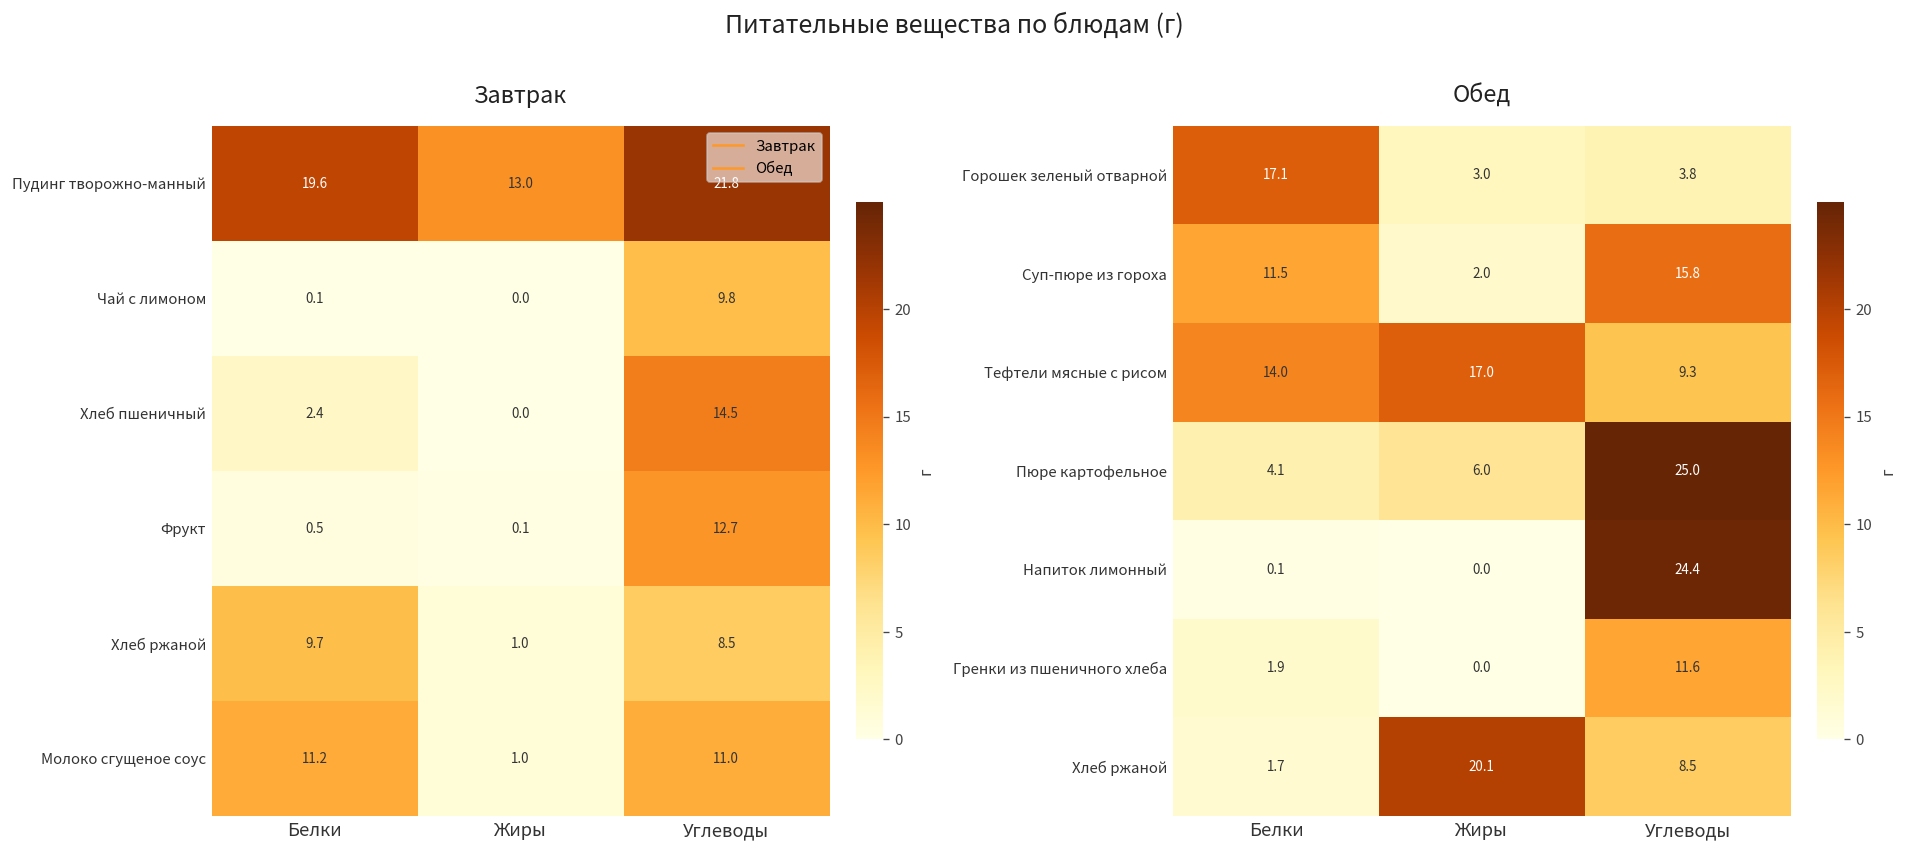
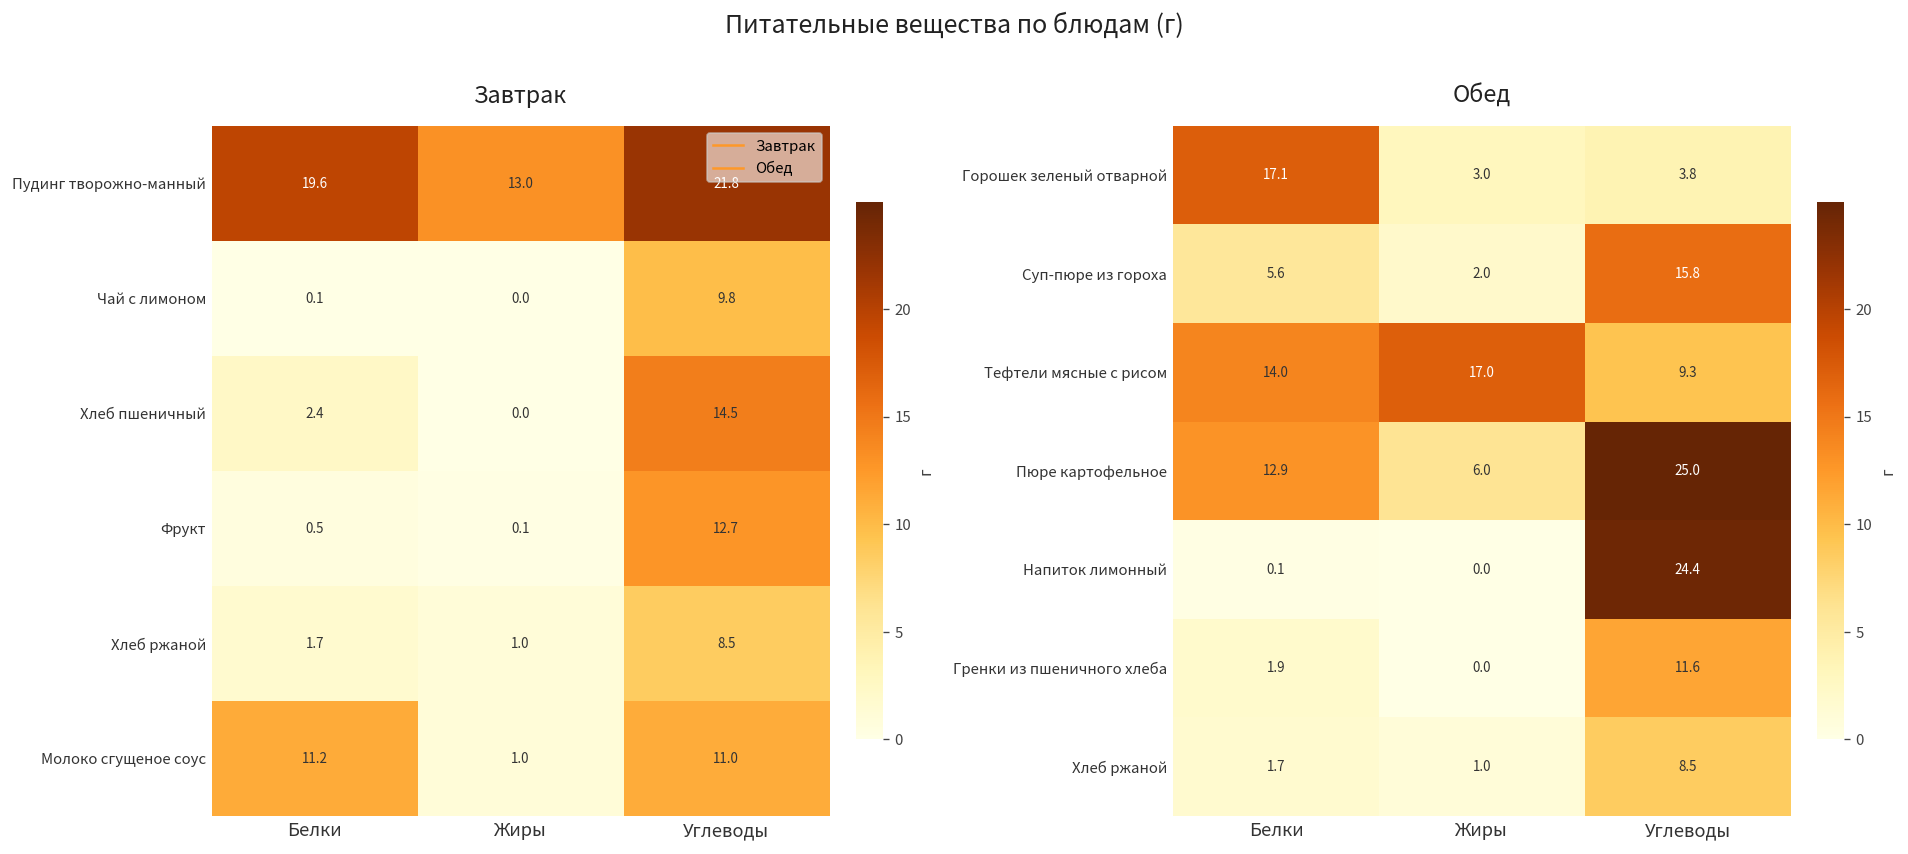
  {
    "Завтрак": {
      "Пудинг творожно-манный": {
        "Белки": 19.6,
        "Жиры": 13.0
      },
      "Чай с лимоном": {
        "Белки": 0.1,
        "Жиры": 0.0,
        "Углеводы": 9.8
      },
      "Хлеб пшеничный": {
        "Белки": 2.4,
        "Жиры": 0.0,
        "Углеводы": 14.5
      },
      "Фрукт": {
        "Белки": 0.5,
        "Жиры": 0.1,
        "Углеводы": 12.7
      },
      "Хлеб ржаной": {
-       "Белки": 9.7,
+       "Белки": 1.7,
        "Жиры": 1.0,
        "Углеводы": 8.5
      },
      "Молоко сгущеное соус": {
        "Белки": 11.2,
        "Жиры": 1.0,
        "Углеводы": 11.0
      }
    },
    "Обед": {
      "Горошек зеленый отварной": {
        "Белки": 17.1,
        "Жиры": 3.0,
        "Углеводы": 3.8
      },
      "Суп-пюре из гороха": {
-       "Белки": 11.5,
+       "Белки": 5.6,
        "Жиры": 2.0,
        "Углеводы": 15.8
      },
      "Тефтели мясные с рисом": {
        "Белки": 14.0,
        "Жиры": 17.0,
        "Углеводы": 9.3
      },
      "Пюре картофельное": {
-       "Белки": 4.1,
+       "Белки": 12.9,
        "Жиры": 6.0,
        "Углеводы": 25.0
      },
      "Напиток лимонный": {
        "Белки": 0.1,
        "Жиры": 0.0,
        "Углеводы": 24.4
      },
      "Гренки из пшеничного хлеба": {
        "Белки": 1.9,
        "Жиры": 0.0,
        "Углеводы": 11.6
      },
      "Хлеб ржаной": {
        "Белки": 1.7,
-       "Жиры": 20.1,
+       "Жиры": 1.0,
        "Углеводы": 8.5
      }
    }
  }
